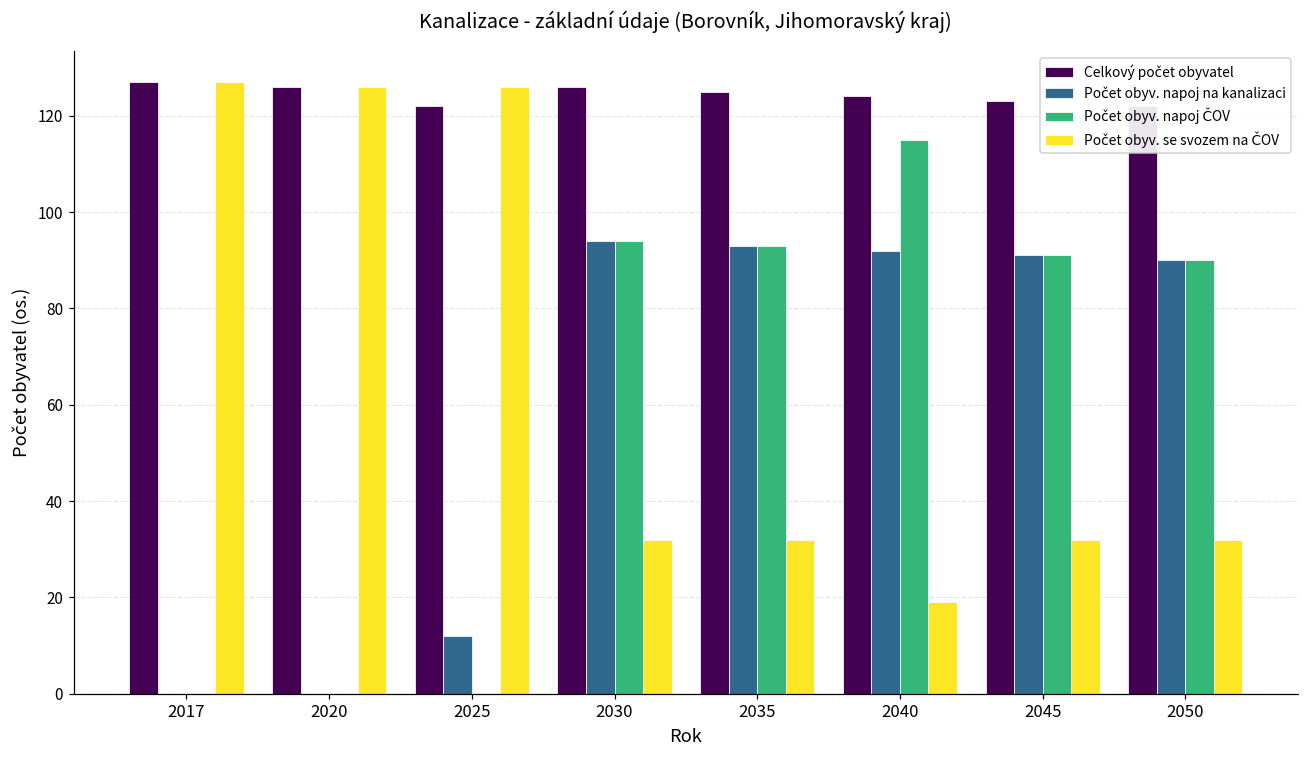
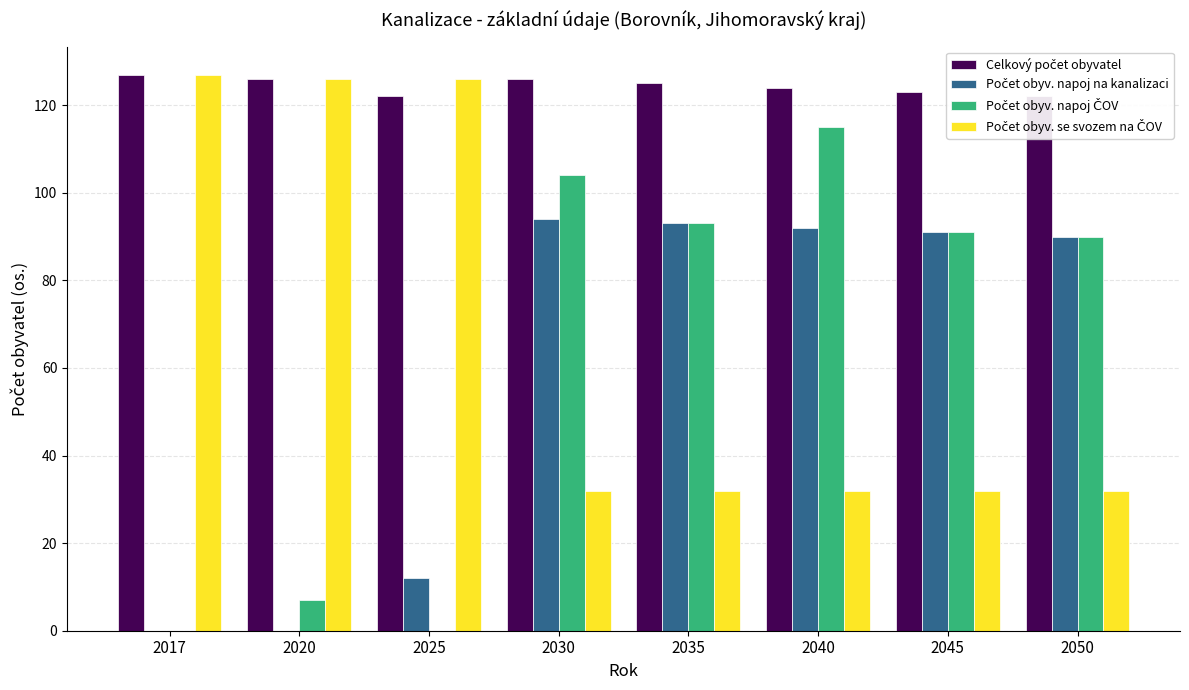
  {
    "Celkový počet obyvatel": {
      "2017": 127,
      "2020": 126,
      "2025": 122,
      "2030": 126,
      "2035": 125,
      "2040": 124,
      "2045": 123
    },
    "Počet obyv. napoj na kanalizaci": {
      "2017": 0,
      "2020": 0,
      "2025": 12,
      "2030": 94,
      "2035": 93,
      "2040": 92,
      "2045": 91,
      "2050": 90
    },
    "Počet obyv. napoj ČOV": {
      "2017": 0,
-     "2020": 0,
+     "2020": 7,
      "2025": 0,
-     "2030": 94,
+     "2030": 104,
      "2035": 93,
      "2040": 115,
      "2045": 91,
      "2050": 90
    },
    "Počet obyv. se svozem na ČOV": {
      "2017": 127,
      "2020": 126,
      "2025": 126,
      "2030": 32,
      "2035": 32,
-     "2040": 19,
+     "2040": 32,
      "2045": 32,
      "2050": 32
    }
  }
